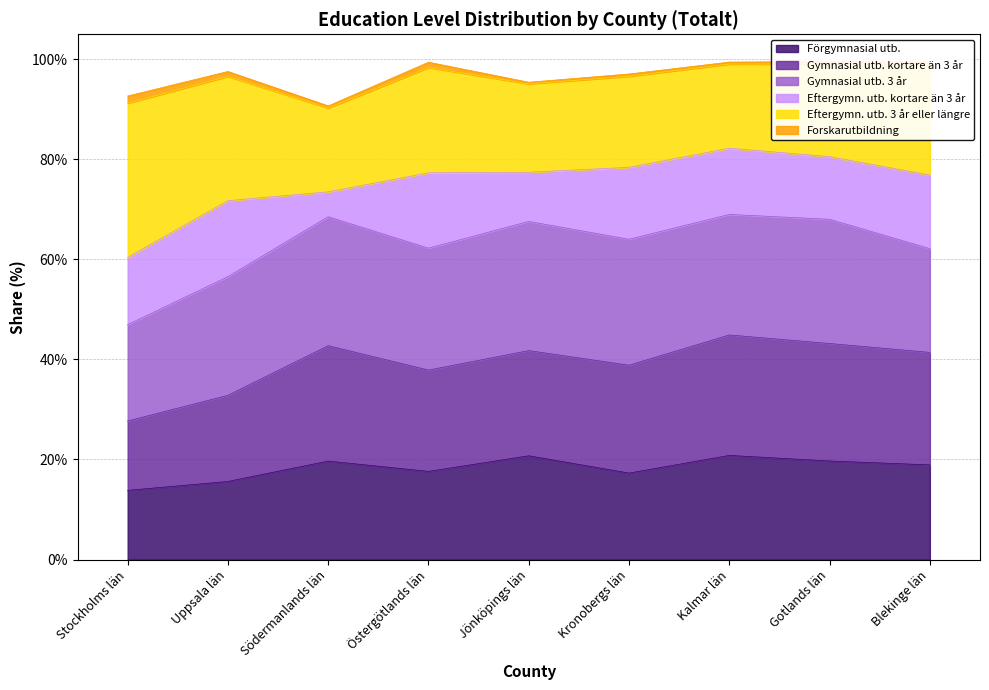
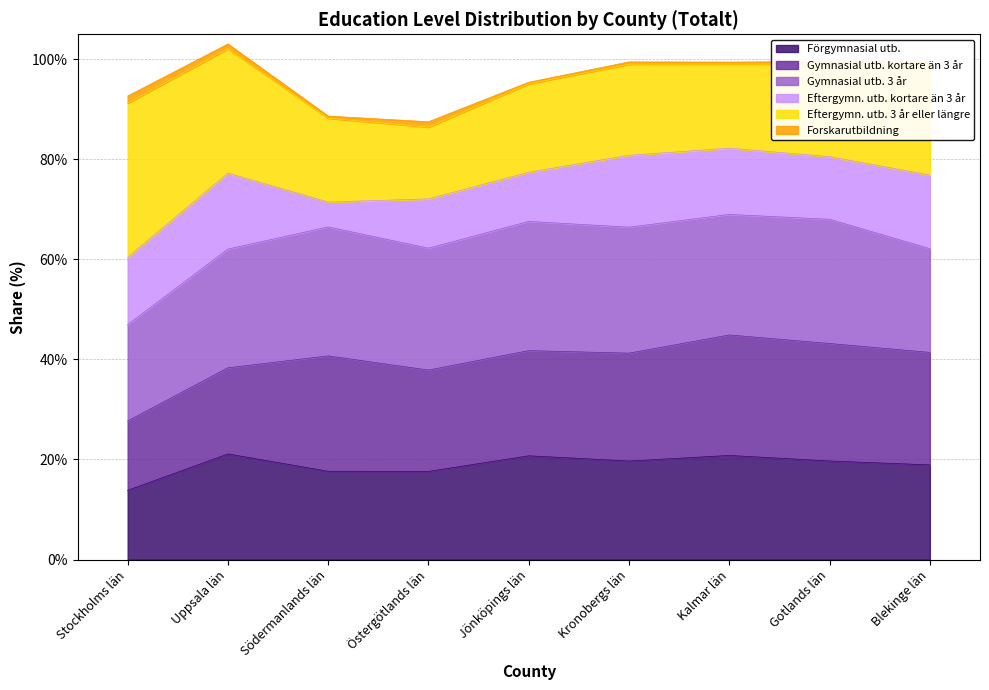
  {
    "Förgymnasial utb.": {
      "Stockholms län": "14%",
-     "Uppsala län": "16%",
-     "Södermanlands län": "20%",
+     "Uppsala län": "21%",
+     "Södermanlands län": "18%",
      "Östergötlands län": "18%",
      "Jönköpings län": "21%",
-     "Kronobergs län": "17%",
+     "Kronobergs län": "20%",
      "Kalmar län": "21%",
      "Gotlands län": "20%",
      "Blekinge län": "19%"
    },
    "Gymnasial utb. kortare än 3 år": {
      "Stockholms län": "14%",
      "Uppsala län": "17%",
      "Södermanlands län": "23%",
      "Östergötlands län": "20%",
      "Jönköpings län": "21%",
      "Kronobergs län": "22%",
      "Kalmar län": "24%",
      "Gotlands län": "23%",
      "Blekinge län": "22%"
    },
    "Gymnasial utb. 3 år": {
      "Stockholms län": "19%",
      "Uppsala län": "24%",
      "Södermanlands län": "26%",
      "Östergötlands län": "24%",
      "Jönköpings län": "26%",
      "Kronobergs län": "25%",
      "Kalmar län": "24%",
      "Gotlands län": "25%",
      "Blekinge län": "21%"
    },
    "Eftergymn. utb. kortare än 3 år": {
      "Stockholms län": "13%",
      "Uppsala län": "15%",
      "Södermanlands län": "5%",
-     "Östergötlands län": "15%",
+     "Östergötlands län": "10%",
      "Jönköpings län": "10%",
      "Kronobergs län": "14%",
      "Kalmar län": "13%",
      "Gotlands län": "13%",
      "Blekinge län": "15%"
    },
    "Eftergymn. utb. 3 år eller längre": {
      "Stockholms län": "31%",
      "Uppsala län": "25%",
-     "Östergötlands län": "21%"
+     "Östergötlands län": "14%"
    },
    "Forskarutbildning": {
      "Stockholms län": "1%",
      "Uppsala län": "1%",
      "Östergötlands län": "1%"
    }
  }
